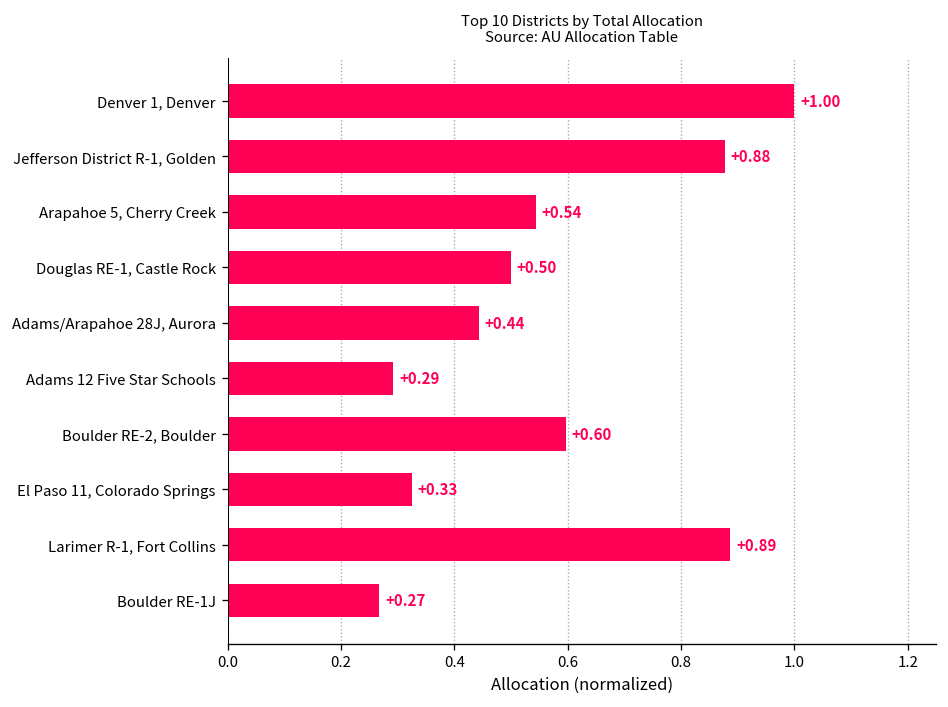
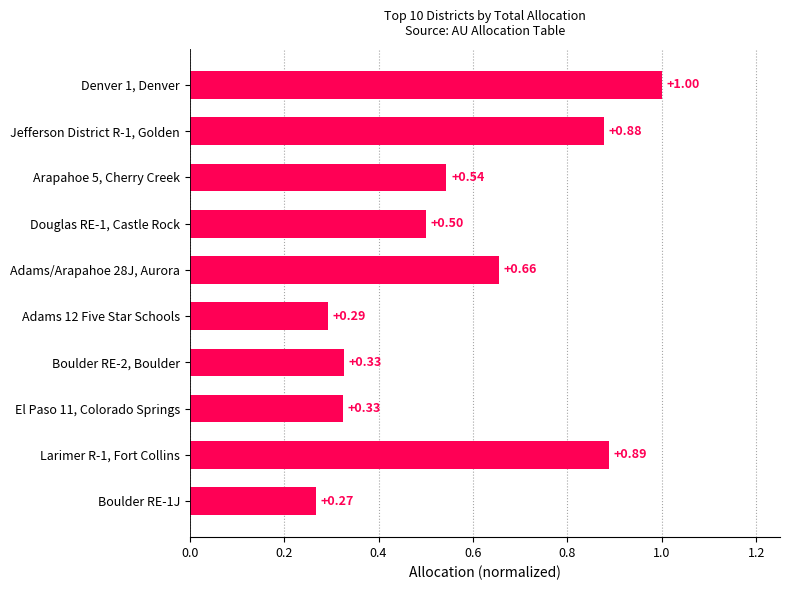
  {
    "Denver 1, Denver": "+1.00",
    "Jefferson District R-1, Golden": "+0.88",
    "Arapahoe 5, Cherry Creek": "+0.54",
    "Douglas RE-1, Castle Rock": "+0.50",
-   "Adams/Arapahoe 28J, Aurora": "+0.44",
+   "Adams/Arapahoe 28J, Aurora": "+0.66",
    "Adams 12 Five Star Schools": "+0.29",
-   "Boulder RE-2, Boulder": "+0.60",
+   "Boulder RE-2, Boulder": "+0.33",
    "El Paso 11, Colorado Springs": "+0.33",
    "Larimer R-1, Fort Collins": "+0.89",
    "Boulder RE-1J": "+0.27"
  }
